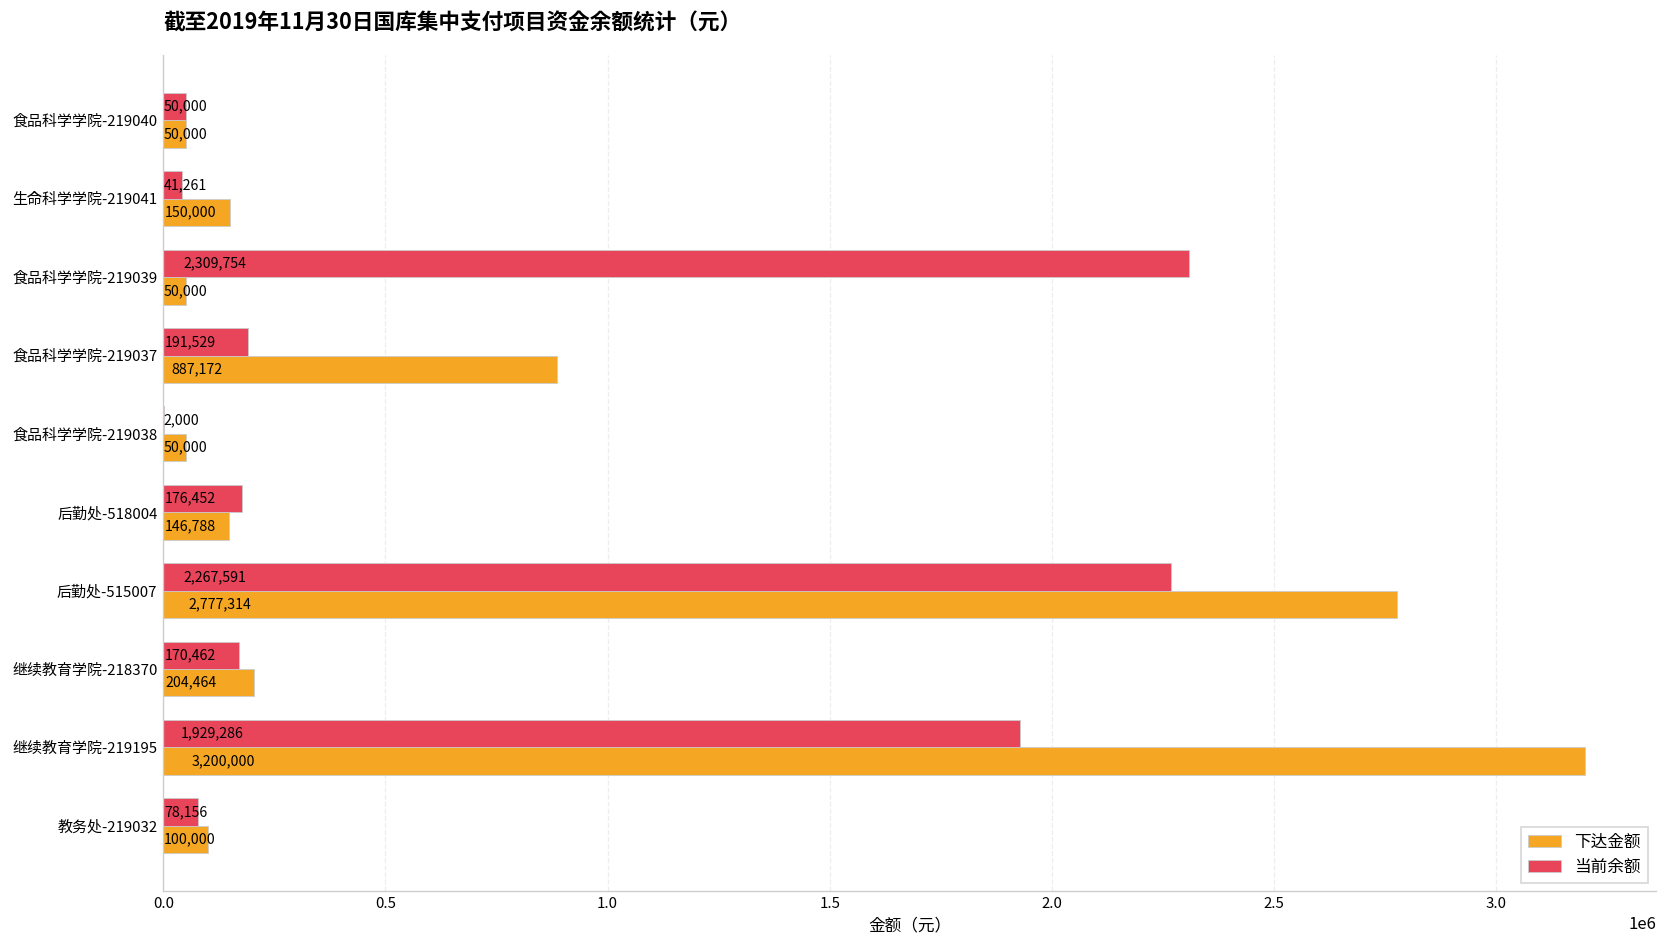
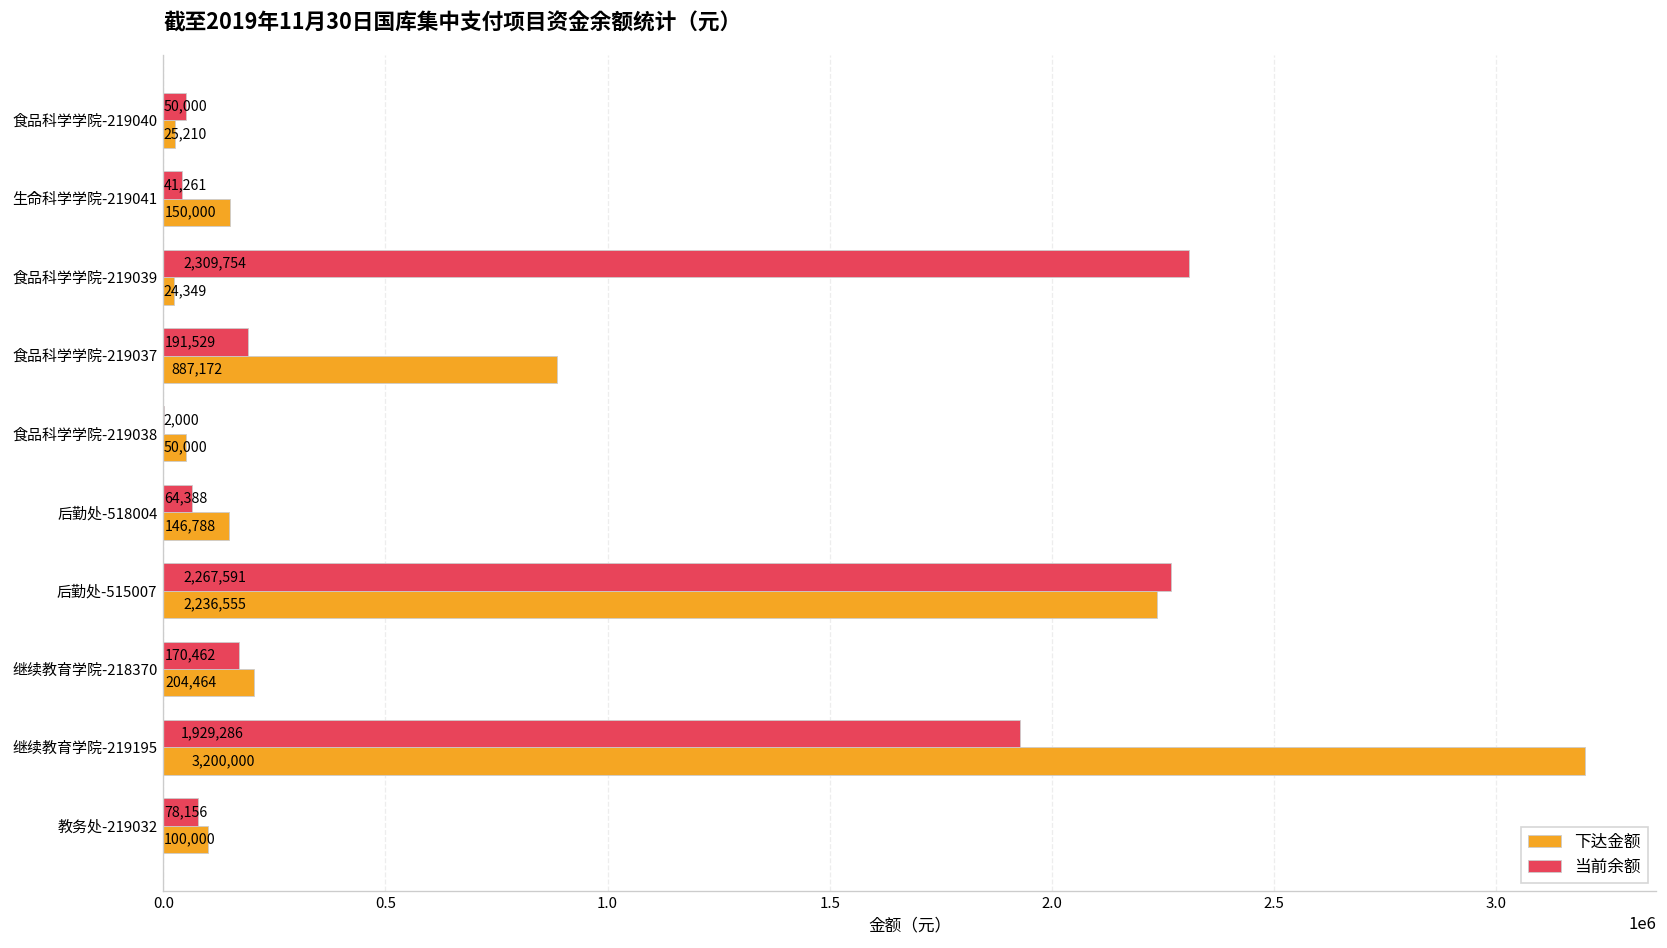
  {
    "下达金额": {
-     "食品科学学院-219040": "50,000",
+     "食品科学学院-219040": "25,210",
      "生命科学学院-219041": "150,000",
-     "食品科学学院-219039": "50,000",
+     "食品科学学院-219039": "24,349",
      "食品科学学院-219037": "887,172",
      "食品科学学院-219038": "50,000",
      "后勤处-518004": "146,788",
-     "后勤处-515007": "2,777,314",
+     "后勤处-515007": "2,236,555",
      "继续教育学院-218370": "204,464",
      "继续教育学院-219195": "3,200,000",
      "教务处-219032": "100,000"
    },
    "当前余额": {
      "食品科学学院-219040": "50,000",
      "生命科学学院-219041": "41,261",
      "食品科学学院-219039": "2,309,754",
      "食品科学学院-219037": "191,529",
      "食品科学学院-219038": "2,000",
-     "后勤处-518004": "176,452",
+     "后勤处-518004": "64,388",
      "后勤处-515007": "2,267,591",
      "继续教育学院-218370": "170,462",
      "继续教育学院-219195": "1,929,286",
      "教务处-219032": "78,156"
    }
  }
